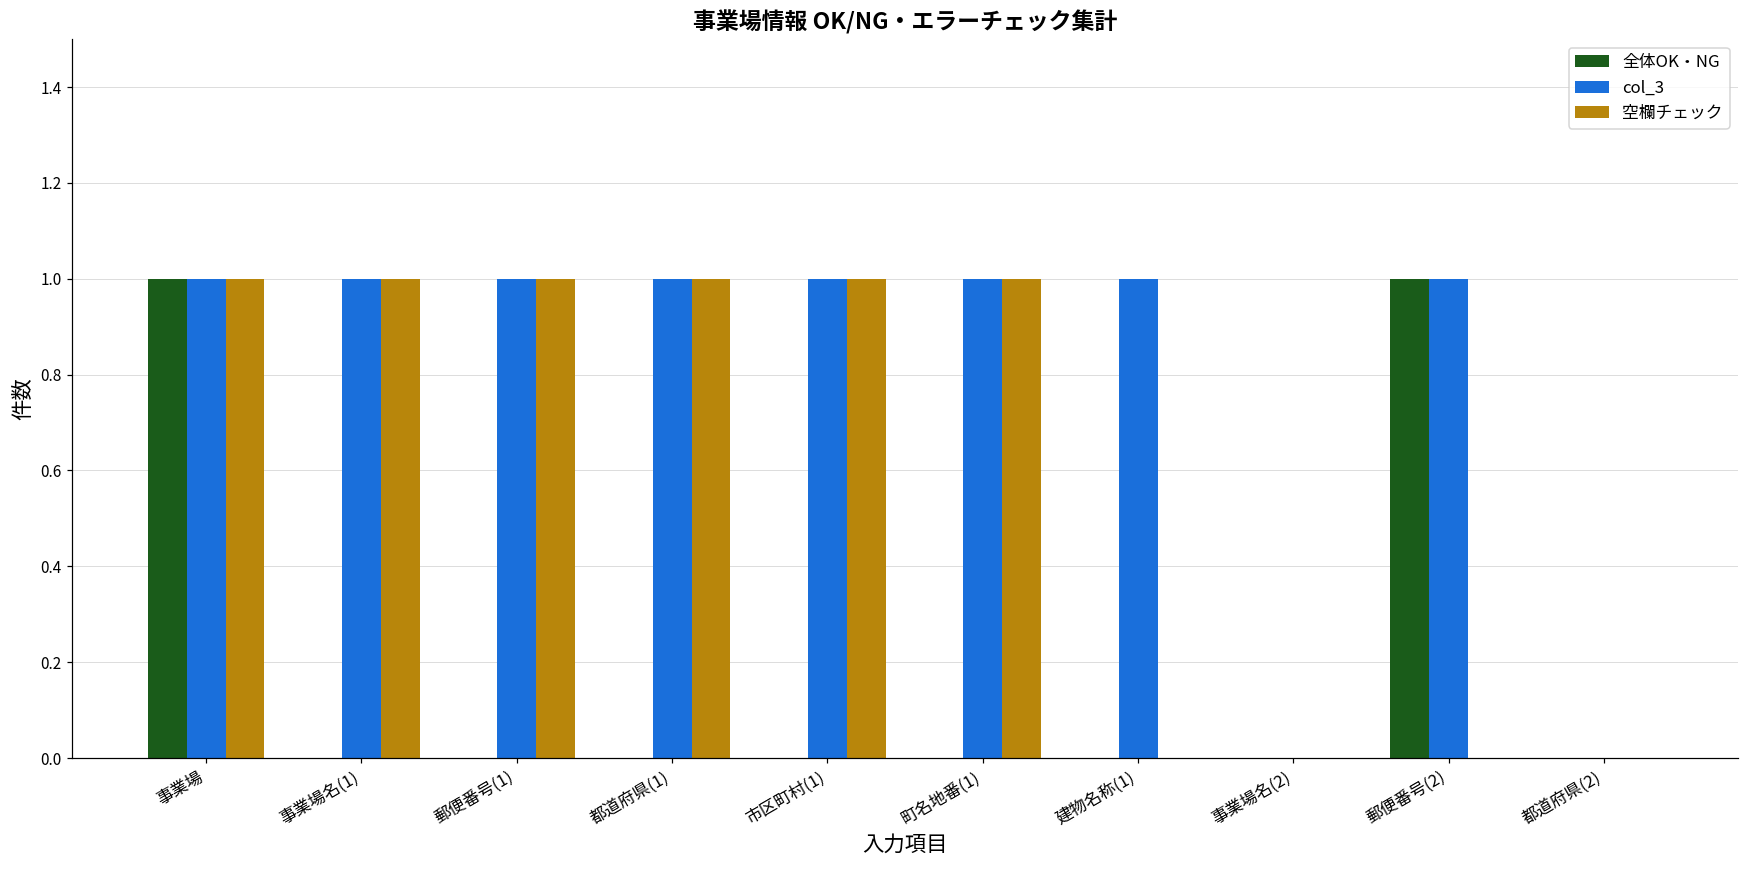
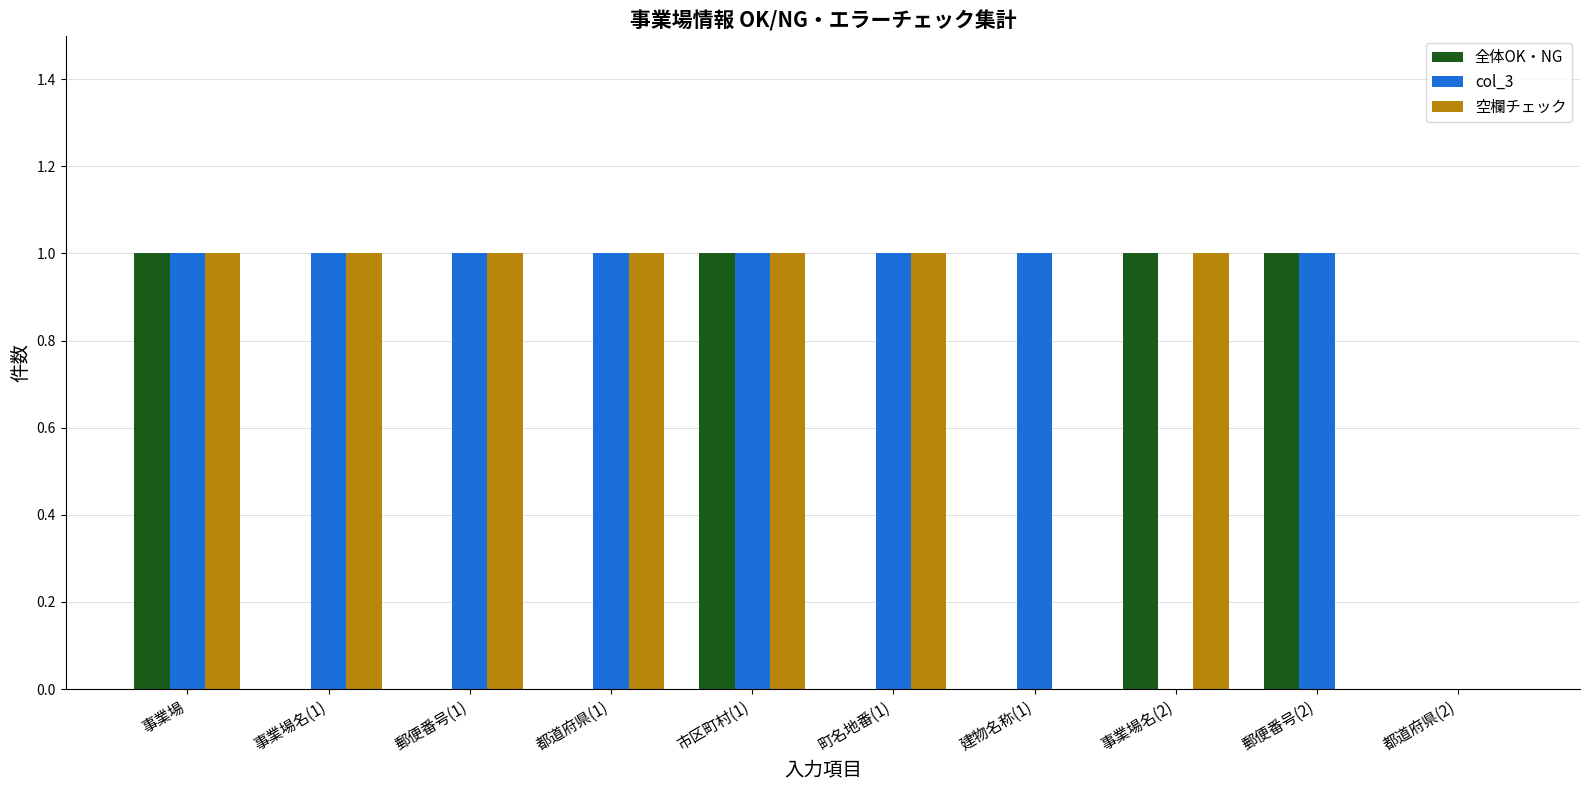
  {
    "全体OK・NG": {
      "事業場": 1,
      "事業場名(1)": 0,
      "郵便番号(1)": 0,
      "都道府県(1)": 0,
-     "市区町村(1)": 0,
+     "市区町村(1)": 1,
      "町名地番(1)": 0,
      "建物名称(1)": 0,
-     "事業場名(2)": 0,
+     "事業場名(2)": 1,
      "郵便番号(2)": 1,
      "都道府県(2)": 0
    },
    "col_3": {
      "事業場": 1,
      "事業場名(1)": 1,
      "郵便番号(1)": 1,
      "都道府県(1)": 1,
      "市区町村(1)": 1,
      "町名地番(1)": 1,
      "建物名称(1)": 1,
      "事業場名(2)": 0,
      "郵便番号(2)": 1,
      "都道府県(2)": 0
    },
    "空欄チェック": {
      "事業場": 1,
      "事業場名(1)": 1,
      "郵便番号(1)": 1,
      "都道府県(1)": 1,
      "市区町村(1)": 1,
      "町名地番(1)": 1,
      "建物名称(1)": 0,
-     "事業場名(2)": 0,
+     "事業場名(2)": 1,
      "郵便番号(2)": 0,
      "都道府県(2)": 0
    }
  }
